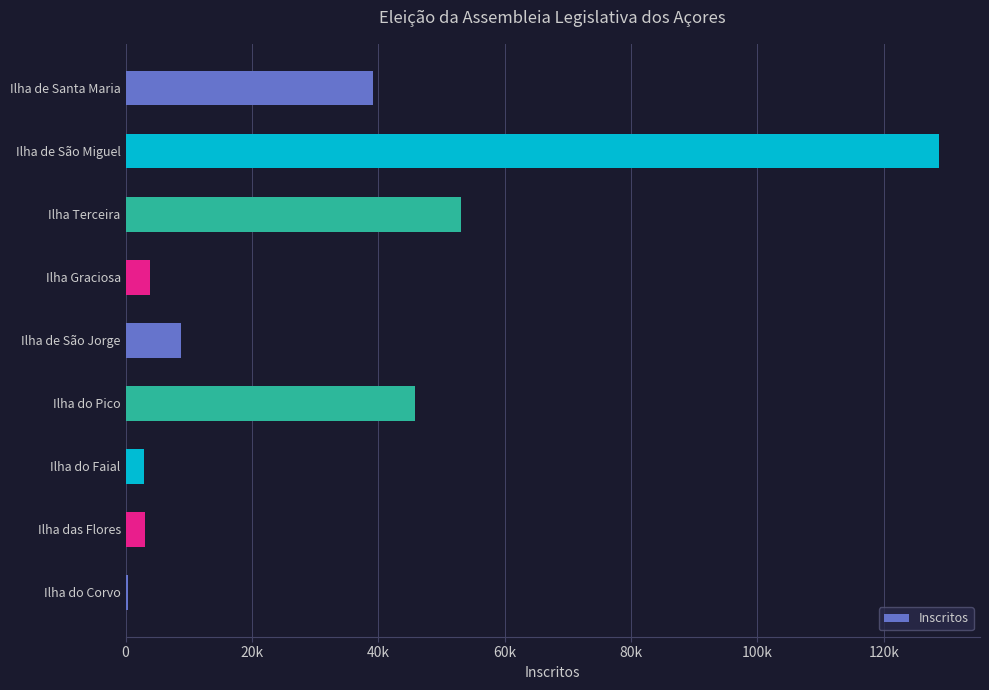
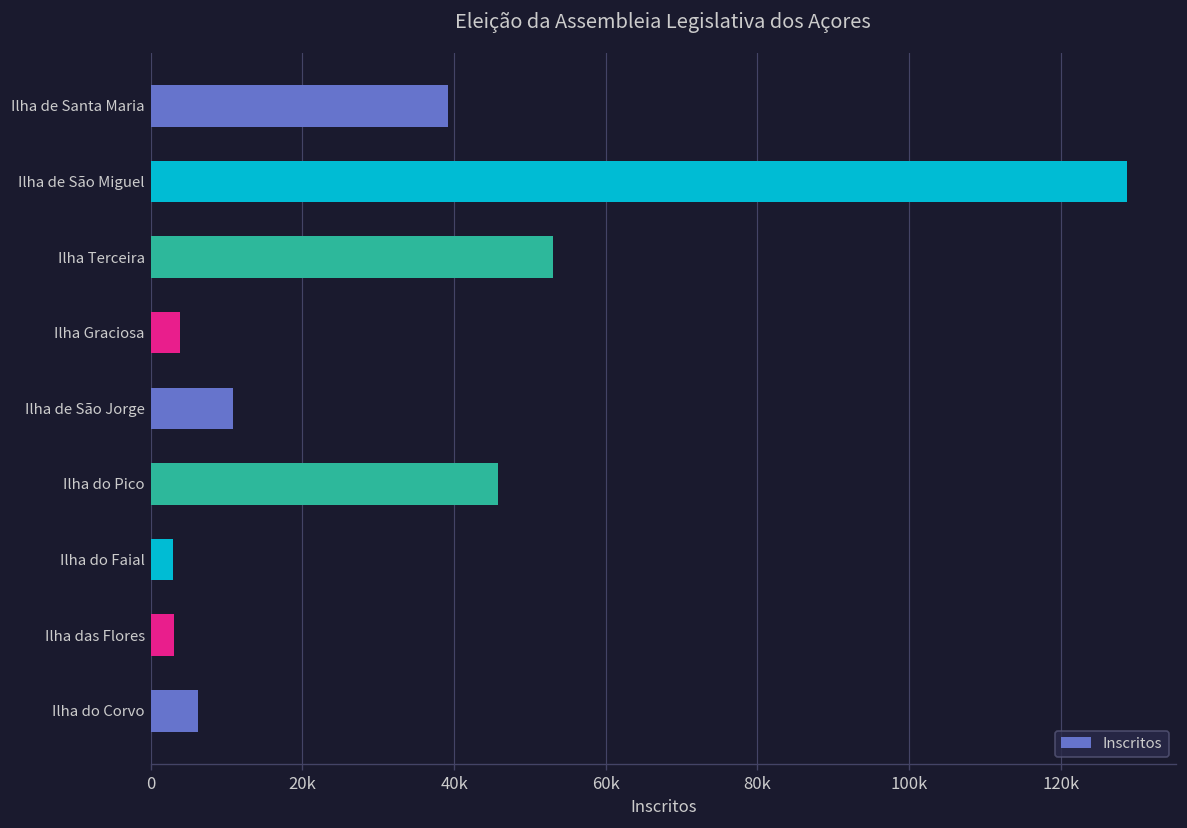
  {
    "Ilha de Santa Maria": 39000,
    "Ilha de São Miguel": 129000,
    "Ilha Terceira": 53000,
    "Ilha Graciosa": 4000,
-   "Ilha de São Jorge": 9000,
+   "Ilha de São Jorge": 11000,
    "Ilha do Pico": 46000,
    "Ilha do Faial": 3000,
    "Ilha das Flores": 3000,
-   "Ilha do Corvo": 0
+   "Ilha do Corvo": 6000
  }
